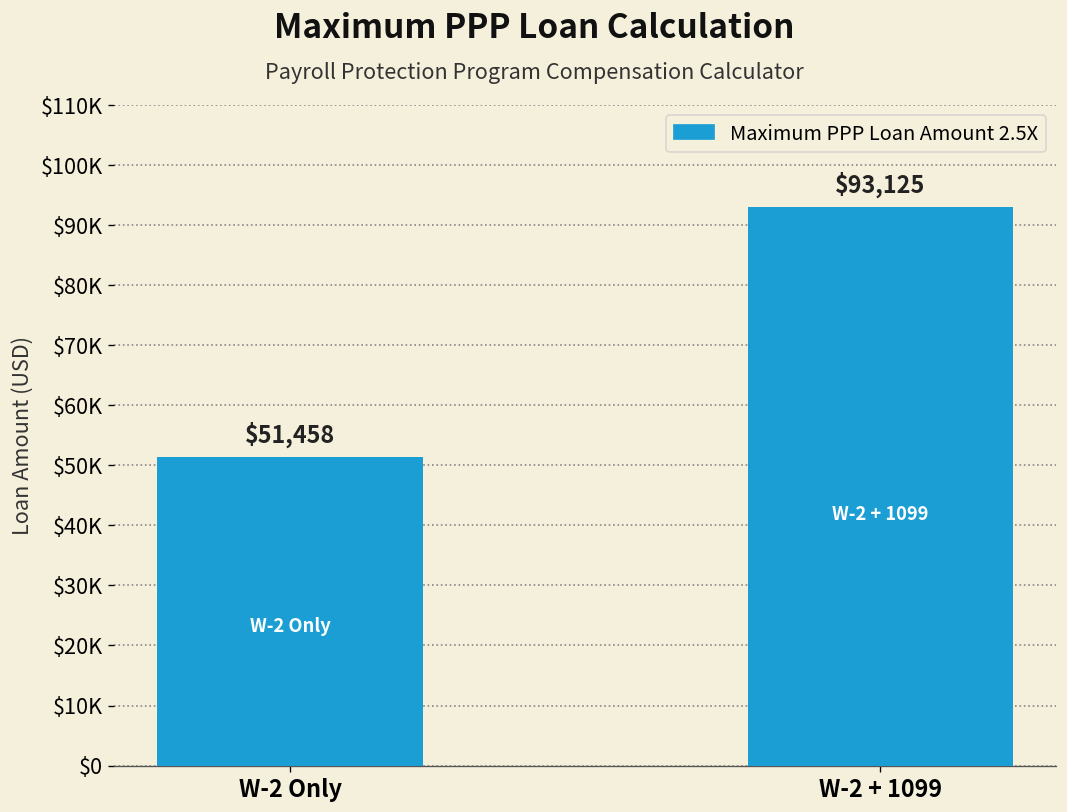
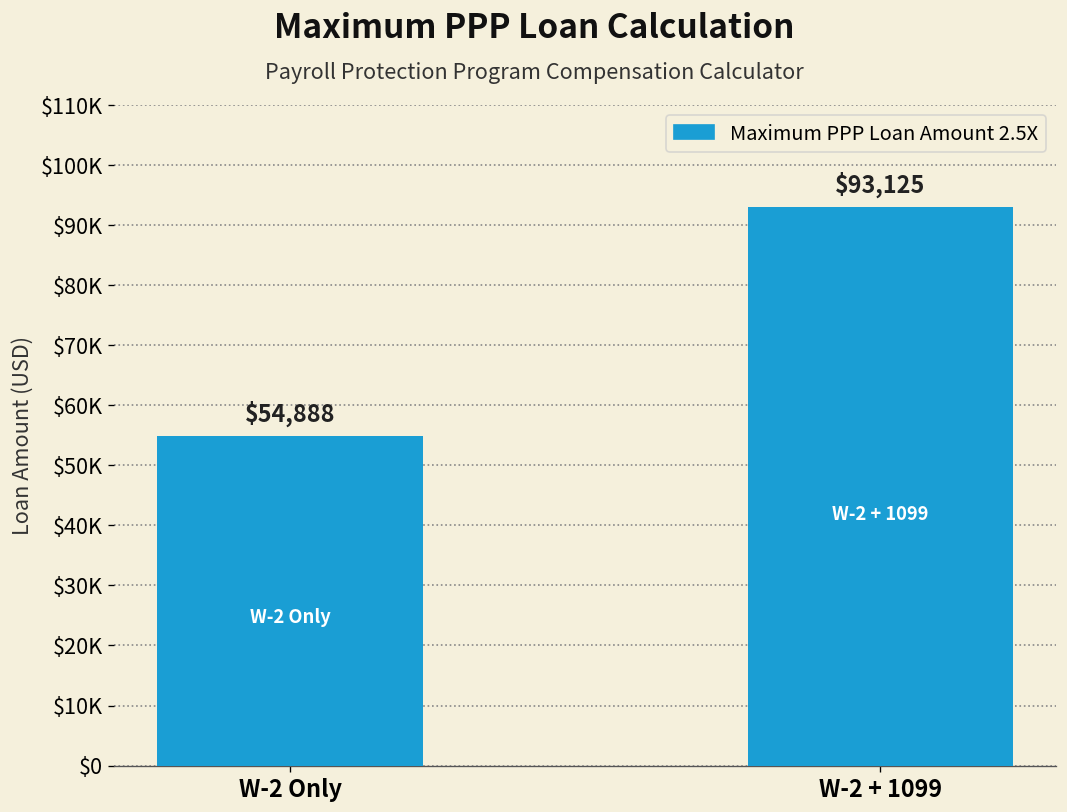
  {
-   "W-2 Only": "$51,458",
+   "W-2 Only": "$54,888",
    "W-2 + 1099": "$93,125"
  }
